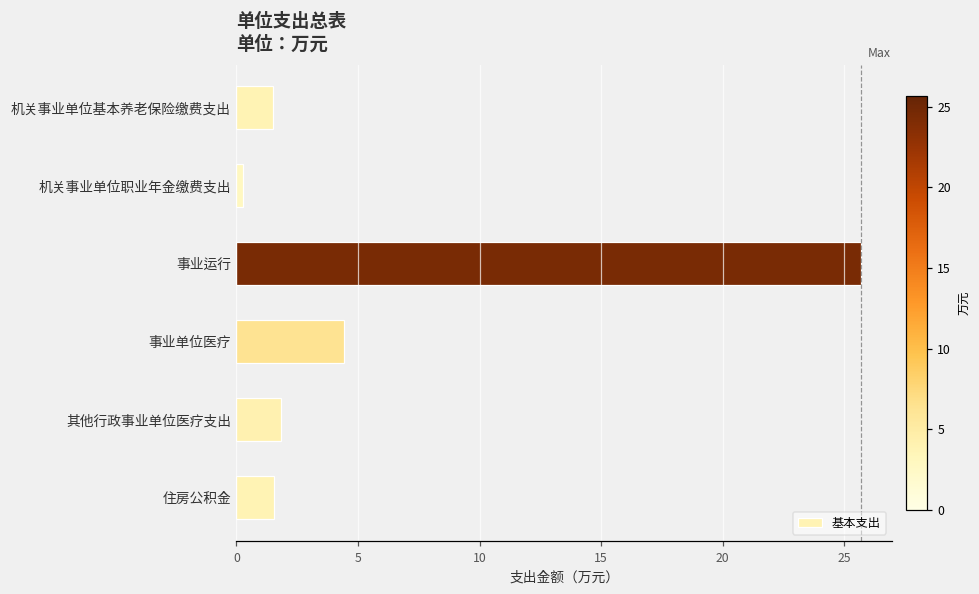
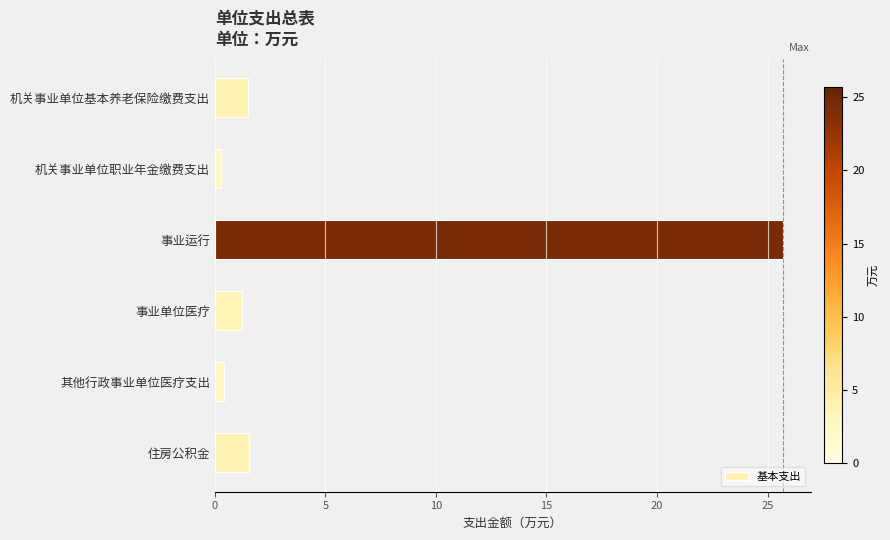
  {
    "机关事业单位基本养老保险缴费支出": 1.5,
    "机关事业单位职业年金缴费支出": 0.3,
    "事业运行": 25.7,
-   "事业单位医疗": 4.4,
-   "其他行政事业单位医疗支出": 1.8,
+   "事业单位医疗": 1.2,
+   "其他行政事业单位医疗支出": 0.4,
    "住房公积金": 1.6
  }
